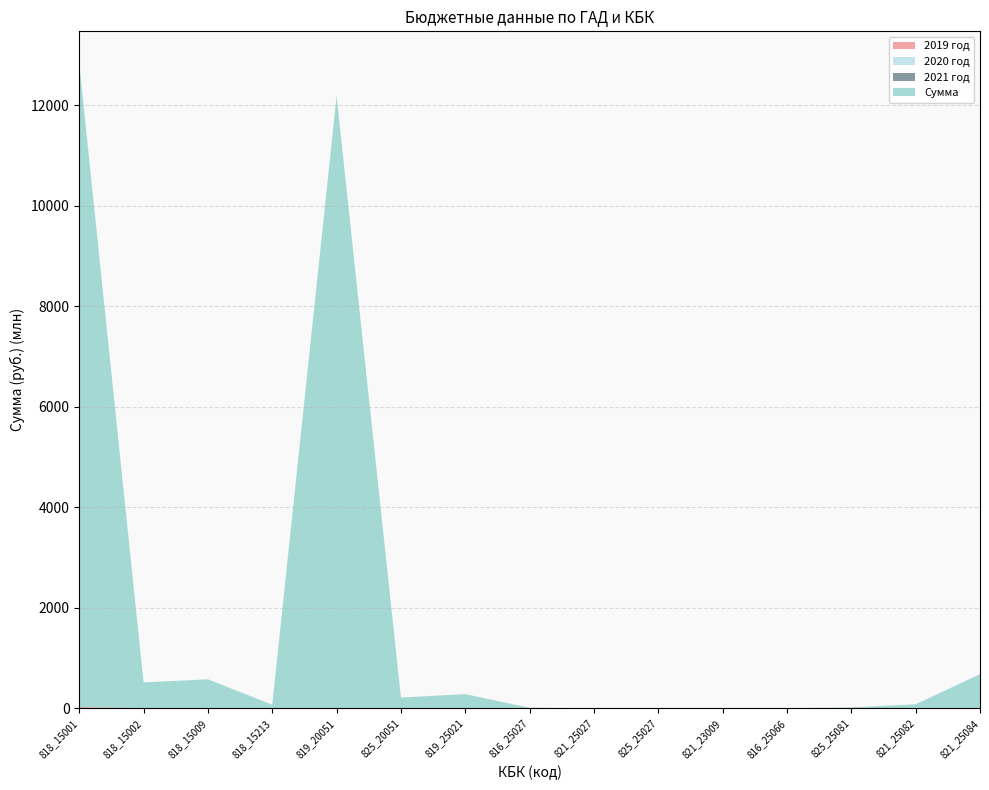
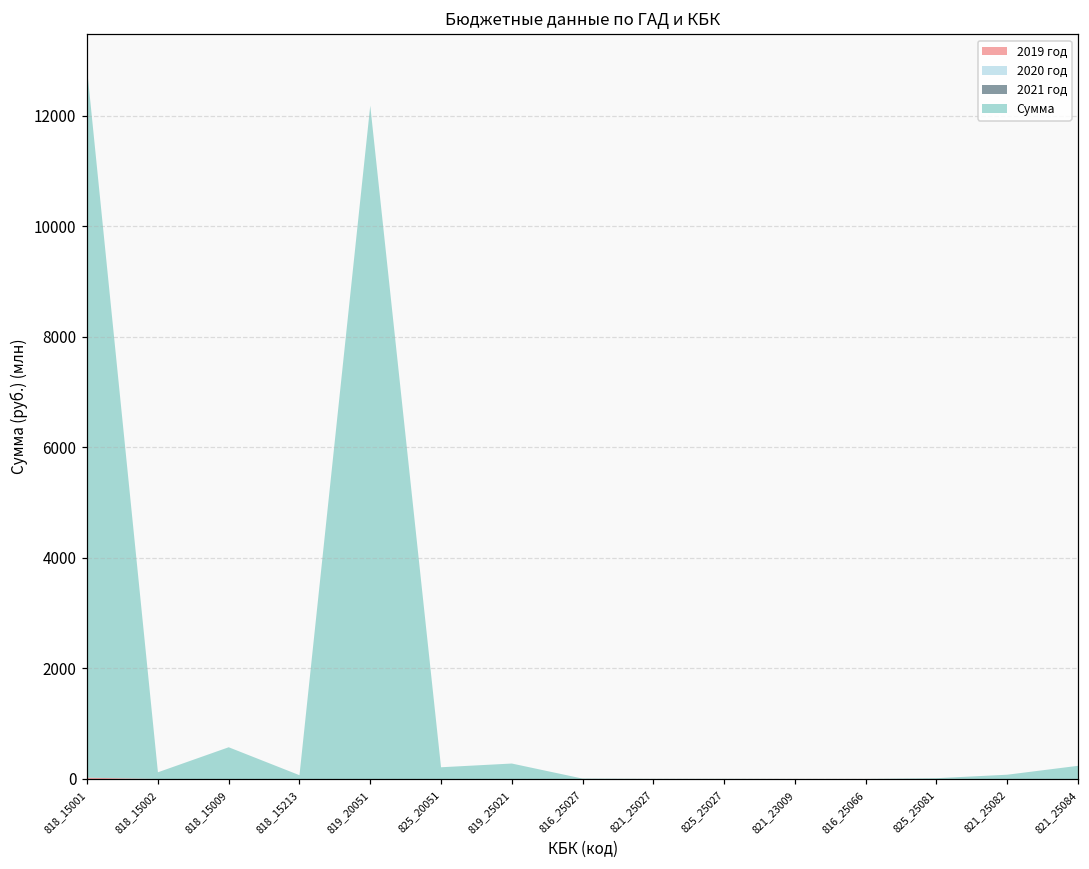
  {
    "2021 год": {
      "818_15001": 0,
      "818_15002": 0,
      "818_15009": 0,
      "818_15213": 0,
      "819_20051": 0,
      "825_20051": 0,
      "819_25021": 0,
      "821_25082": 0,
      "821_25084": 0
    },
    "Сумма": {
      "818_15001": 12800,
-     "818_15002": 500,
+     "818_15002": 100,
      "818_15009": 600,
      "818_15213": 100,
      "819_20051": 12200,
      "825_20051": 200,
      "819_25021": 300,
      "821_25082": 100,
-     "821_25084": 700
+     "821_25084": 200
    }
  }
